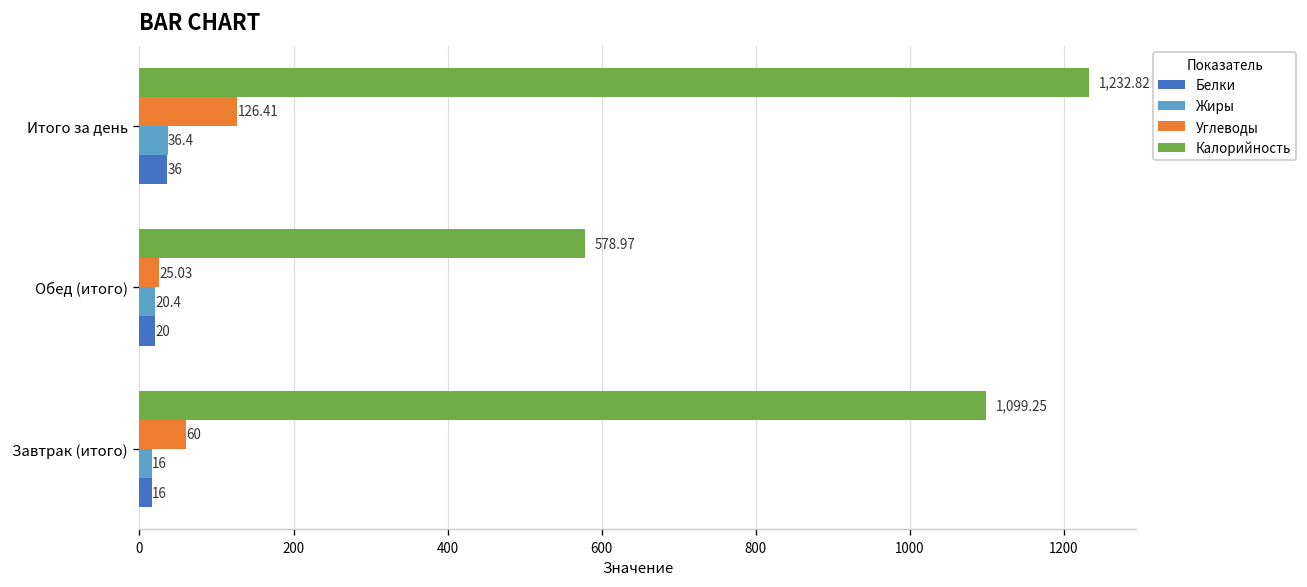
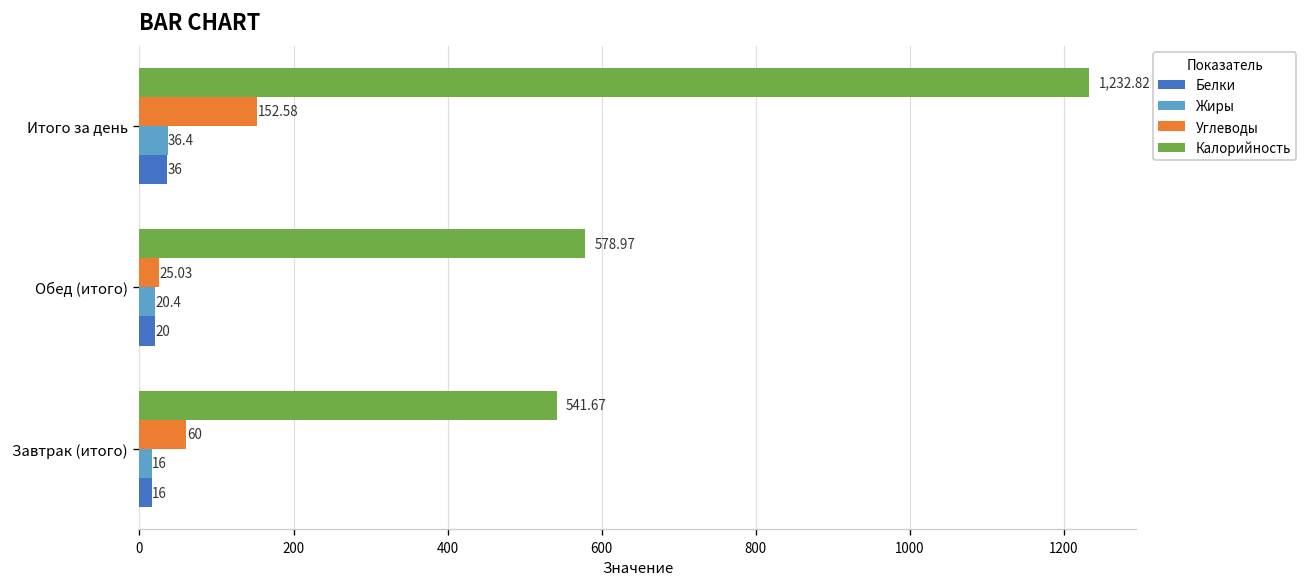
  {
    "Углеводы": {
-     "Итого за день": "126.41",
+     "Итого за день": "152.58",
      "Обед (итого)": "25.03",
      "Завтрак (итого)": "60"
    },
    "Калорийность": {
      "Итого за день": "1,232.82",
      "Обед (итого)": "578.97",
-     "Завтрак (итого)": "1,099.25"
+     "Завтрак (итого)": "541.67"
    }
  }
